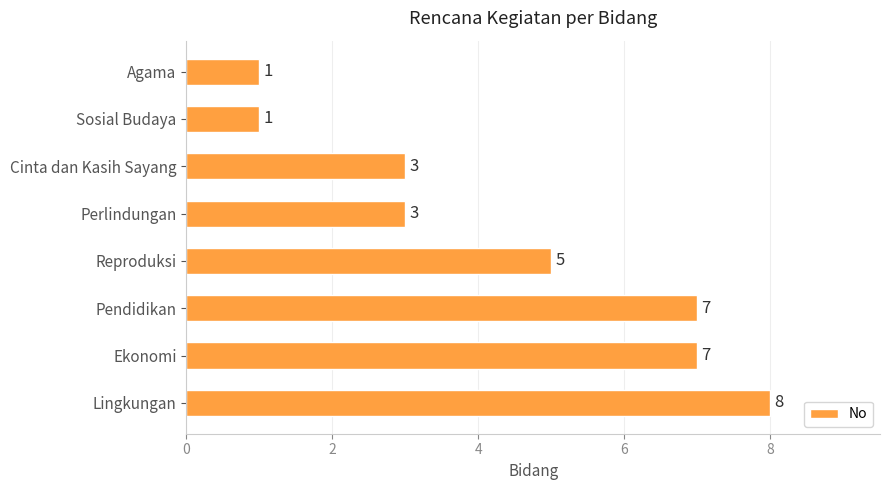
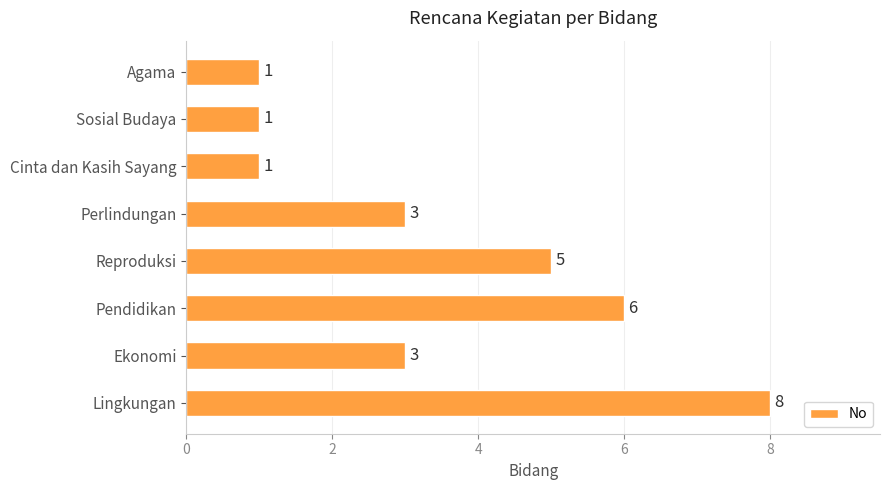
  {
    "Agama": 1,
    "Sosial Budaya": 1,
-   "Cinta dan Kasih Sayang": 3,
+   "Cinta dan Kasih Sayang": 1,
    "Perlindungan": 3,
    "Reproduksi": 5,
-   "Pendidikan": 7,
-   "Ekonomi": 7,
+   "Pendidikan": 6,
+   "Ekonomi": 3,
    "Lingkungan": 8
  }
